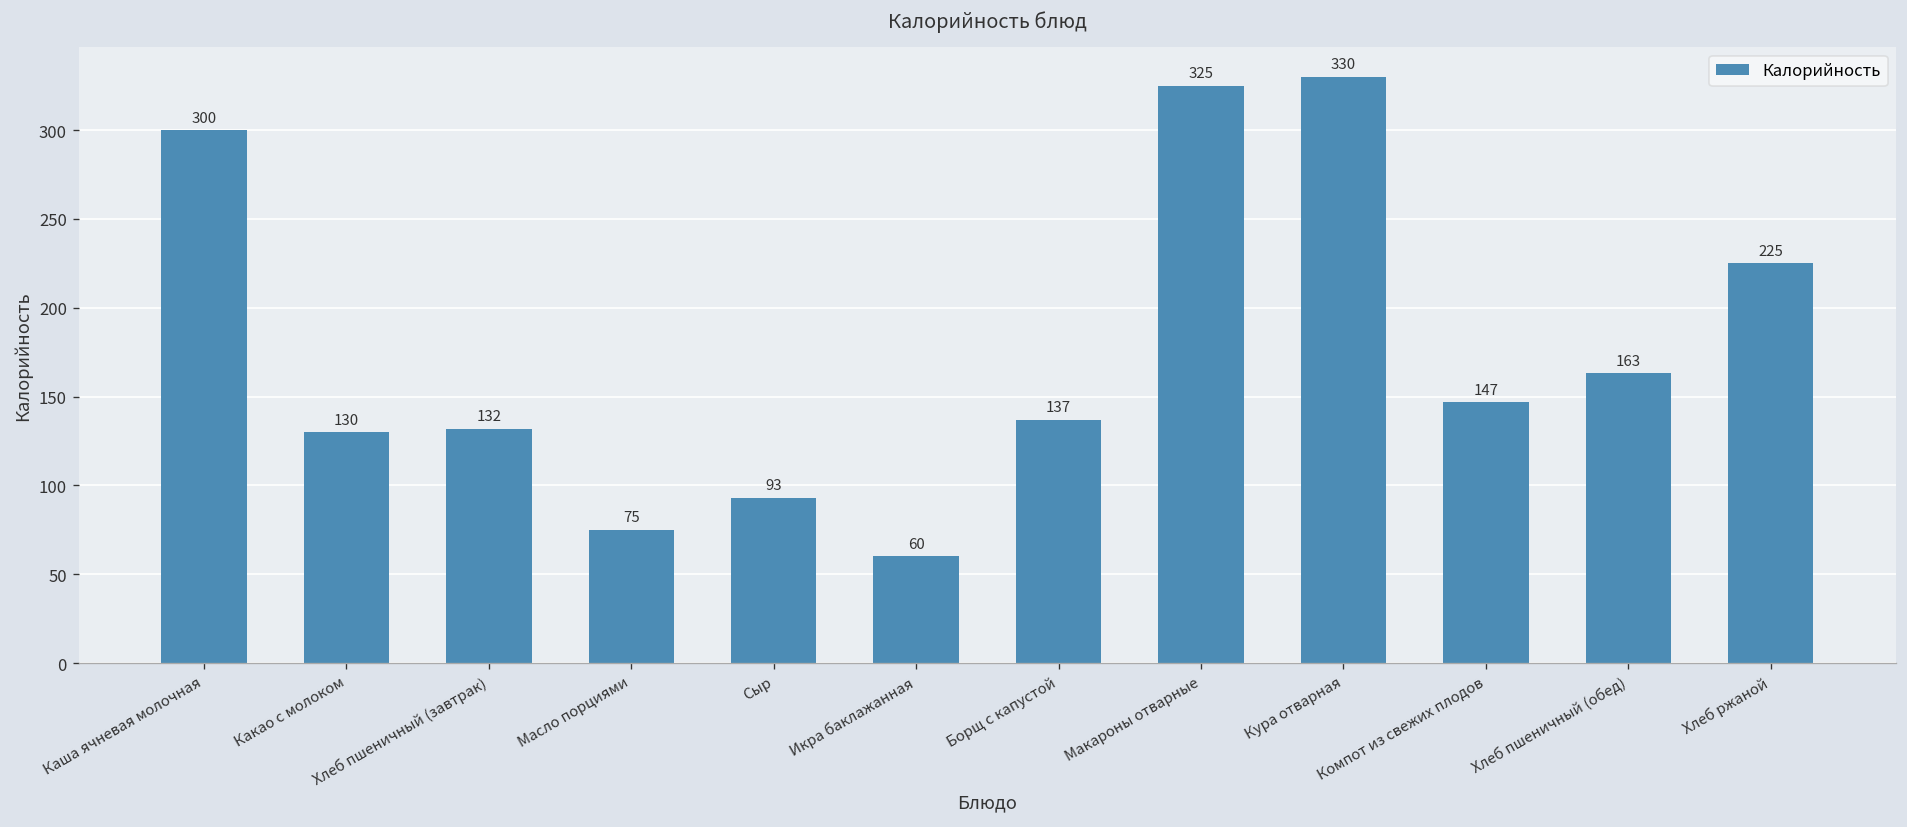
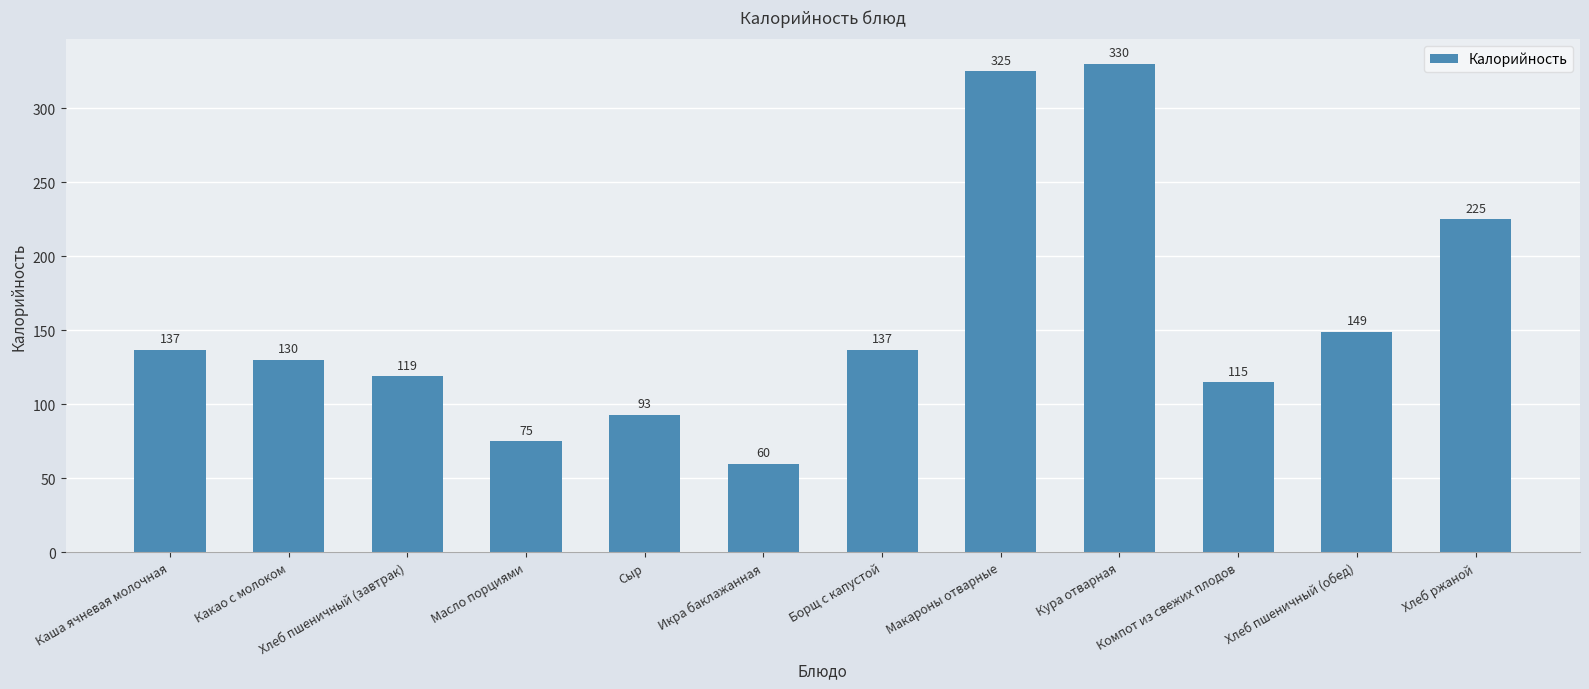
  {
-   "Каша ячневая молочная": 300,
+   "Каша ячневая молочная": 137,
    "Какао с молоком": 130,
-   "Хлеб пшеничный (завтрак)": 132,
+   "Хлеб пшеничный (завтрак)": 119,
    "Масло порциями": 75,
    "Сыр": 93,
    "Икра баклажанная": 60,
    "Борщ с капустой": 137,
    "Макароны отварные": 325,
    "Кура отварная": 330,
-   "Компот из свежих плодов": 147,
-   "Хлеб пшеничный (обед)": 163,
+   "Компот из свежих плодов": 115,
+   "Хлеб пшеничный (обед)": 149,
    "Хлеб ржаной": 225
  }
